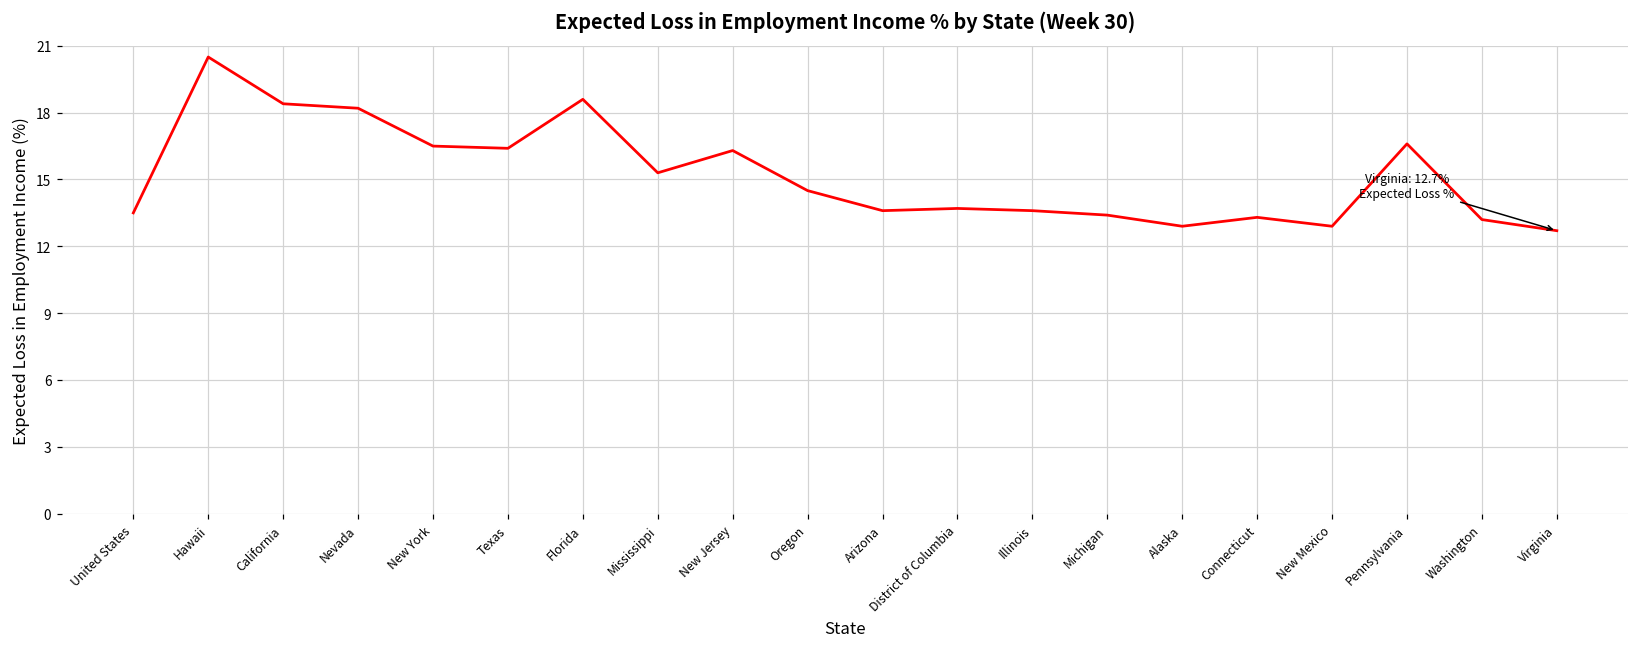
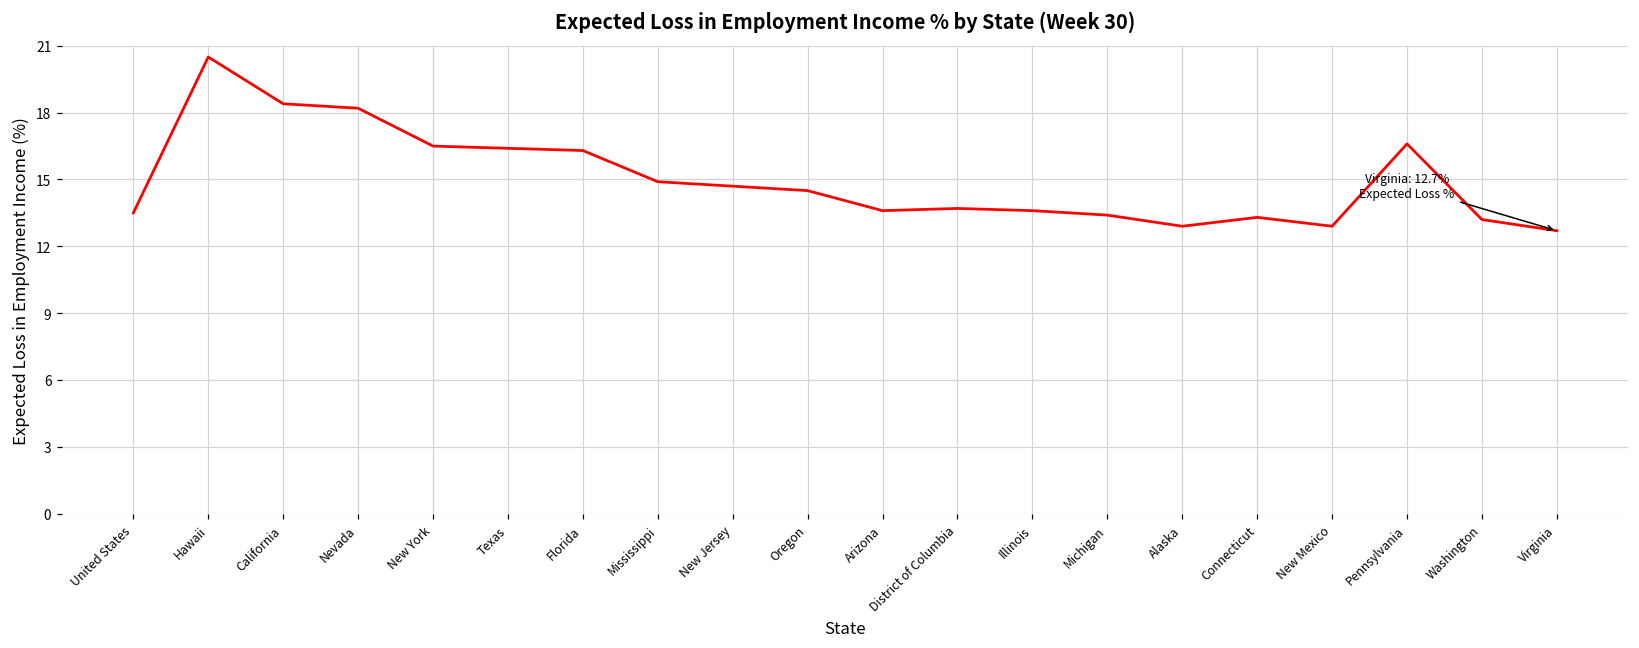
  {
    "United States": 13.5,
    "Hawaii": 20.5,
    "California": 18.4,
    "Nevada": 18.2,
    "New York": 16.5,
    "Texas": 16.4,
-   "Florida": 18.6,
-   "Mississippi": 15.3,
-   "New Jersey": 16.3,
+   "Florida": 16.3,
+   "Mississippi": 14.9,
+   "New Jersey": 14.7,
    "Oregon": 14.5,
    "Arizona": 13.6,
    "District of Columbia": 13.7,
    "Illinois": 13.6,
    "Michigan": 13.4,
    "Alaska": 12.9,
    "Connecticut": 13.3,
    "New Mexico": 12.9,
    "Pennsylvania": 16.6,
    "Virginia": 12.7
  }
